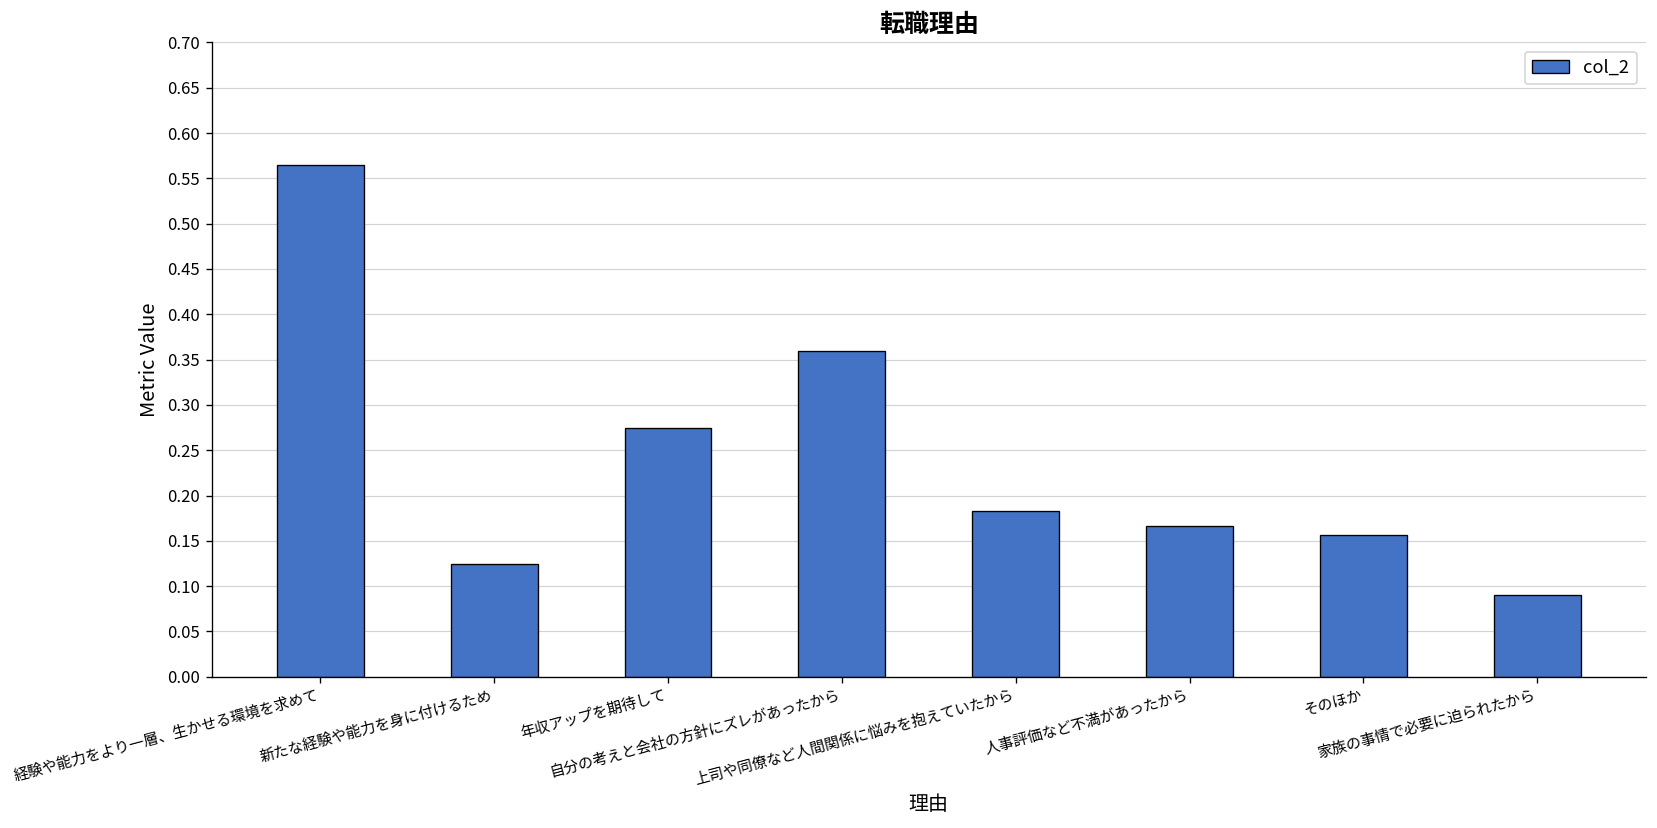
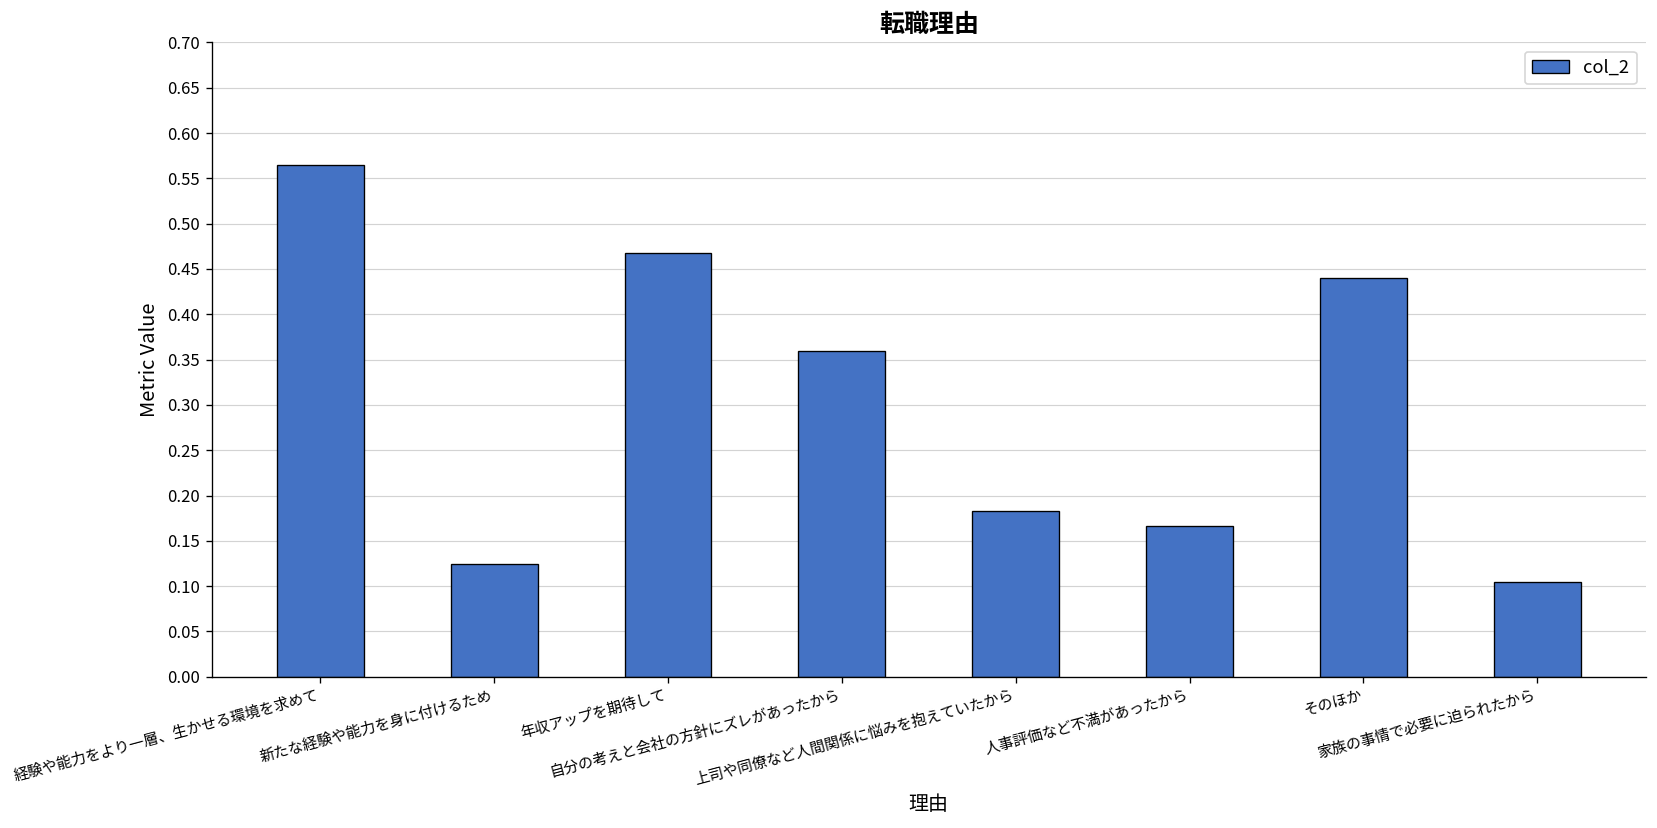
  {
    "経験や能力をより一層、生かせる環境を求めて": 0.57,
    "新たな経験や能力を身に付けるため": 0.12,
-   "年収アップを期待して": 0.27,
+   "年収アップを期待して": 0.47,
    "自分の考えと会社の方針にズレがあったから": 0.36,
    "上司や同僚など人間関係に悩みを抱えていたから": 0.18,
    "人事評価など不満があったから": 0.17,
-   "そのほか": 0.16,
-   "家族の事情で必要に迫られたから": 0.09
+   "そのほか": 0.44,
+   "家族の事情で必要に迫られたから": 0.11
  }
